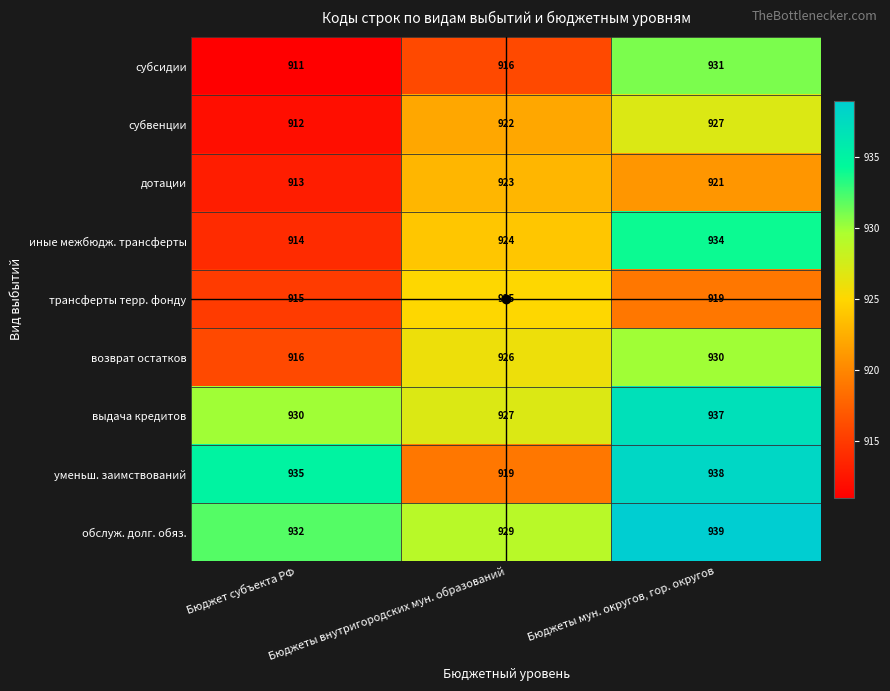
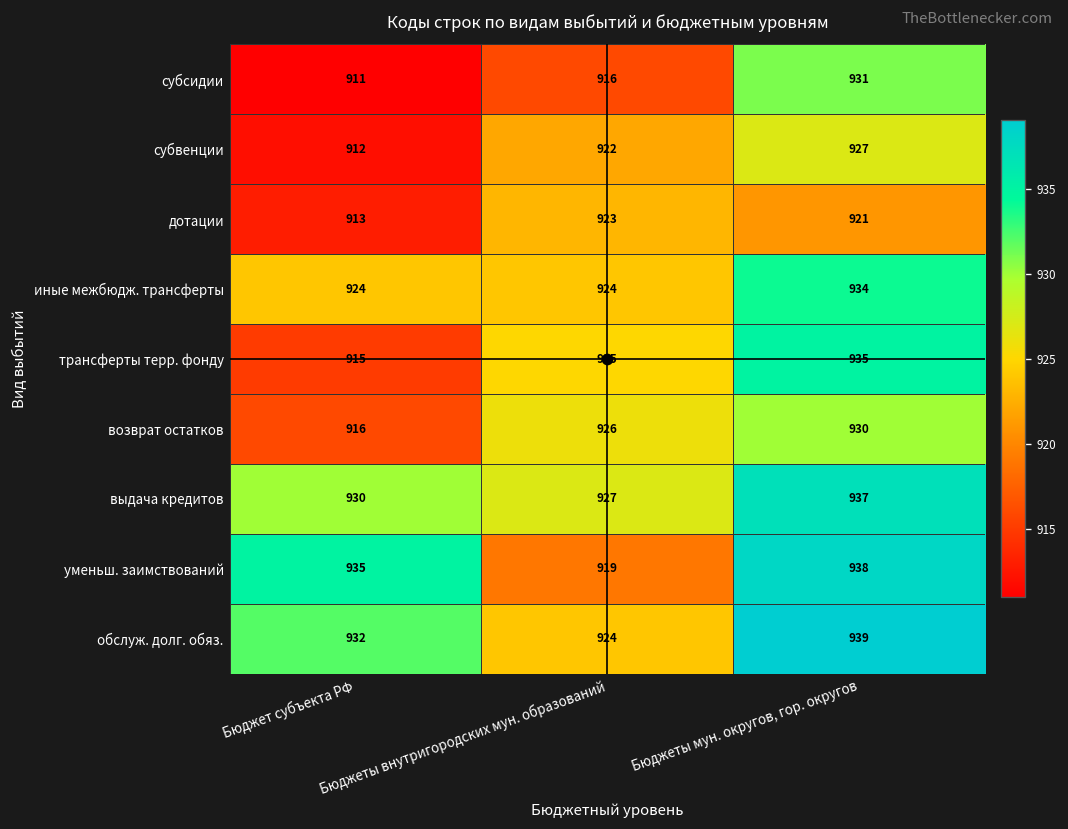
  {
    "субсидии": {
      "Бюджет субъекта РФ": 911,
      "Бюджеты внутригородских мун. образований": 916,
      "Бюджеты мун. округов, гор. округов": 931
    },
    "субвенции": {
      "Бюджет субъекта РФ": 912,
      "Бюджеты внутригородских мун. образований": 922,
      "Бюджеты мун. округов, гор. округов": 927
    },
    "дотации": {
      "Бюджет субъекта РФ": 913,
      "Бюджеты внутригородских мун. образований": 923,
      "Бюджеты мун. округов, гор. округов": 921
    },
    "иные межбюдж. трансферты": {
-     "Бюджет субъекта РФ": 914,
+     "Бюджет субъекта РФ": 924,
      "Бюджеты внутригородских мун. образований": 924,
      "Бюджеты мун. округов, гор. округов": 934
    },
    "трансферты терр. фонду": {
      "Бюджет субъекта РФ": 915,
-     "Бюджеты мун. округов, гор. округов": 919
+     "Бюджеты мун. округов, гор. округов": 935
    },
    "возврат остатков": {
      "Бюджет субъекта РФ": 916,
      "Бюджеты внутригородских мун. образований": 926,
      "Бюджеты мун. округов, гор. округов": 930
    },
    "выдача кредитов": {
      "Бюджет субъекта РФ": 930,
      "Бюджеты внутригородских мун. образований": 927,
      "Бюджеты мун. округов, гор. округов": 937
    },
    "уменьш. заимствований": {
      "Бюджет субъекта РФ": 935,
      "Бюджеты внутригородских мун. образований": 919,
      "Бюджеты мун. округов, гор. округов": 938
    },
    "обслуж. долг. обяз.": {
      "Бюджет субъекта РФ": 932,
-     "Бюджеты внутригородских мун. образований": 929,
+     "Бюджеты внутригородских мун. образований": 924,
      "Бюджеты мун. округов, гор. округов": 939
    }
  }
